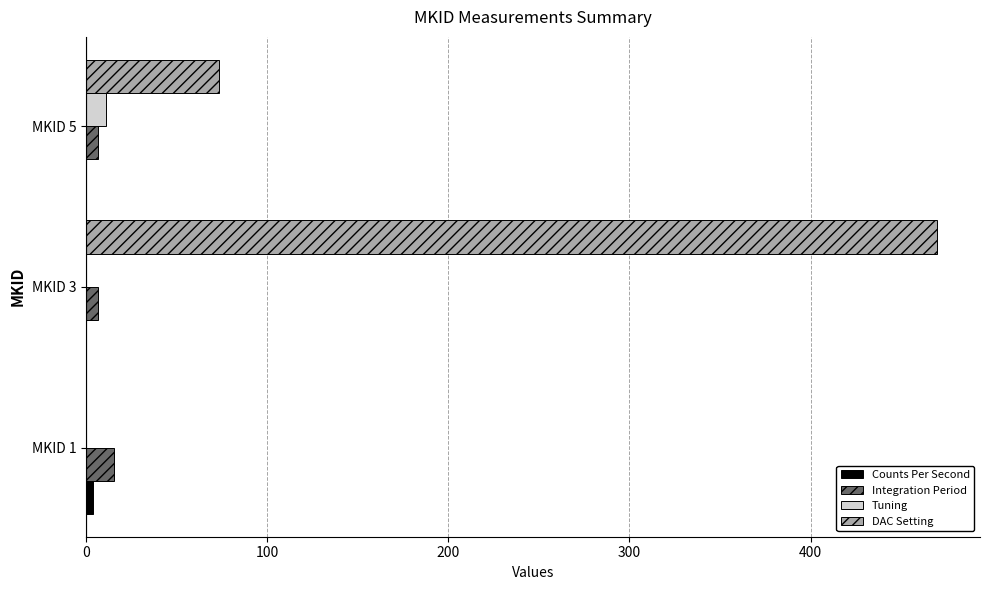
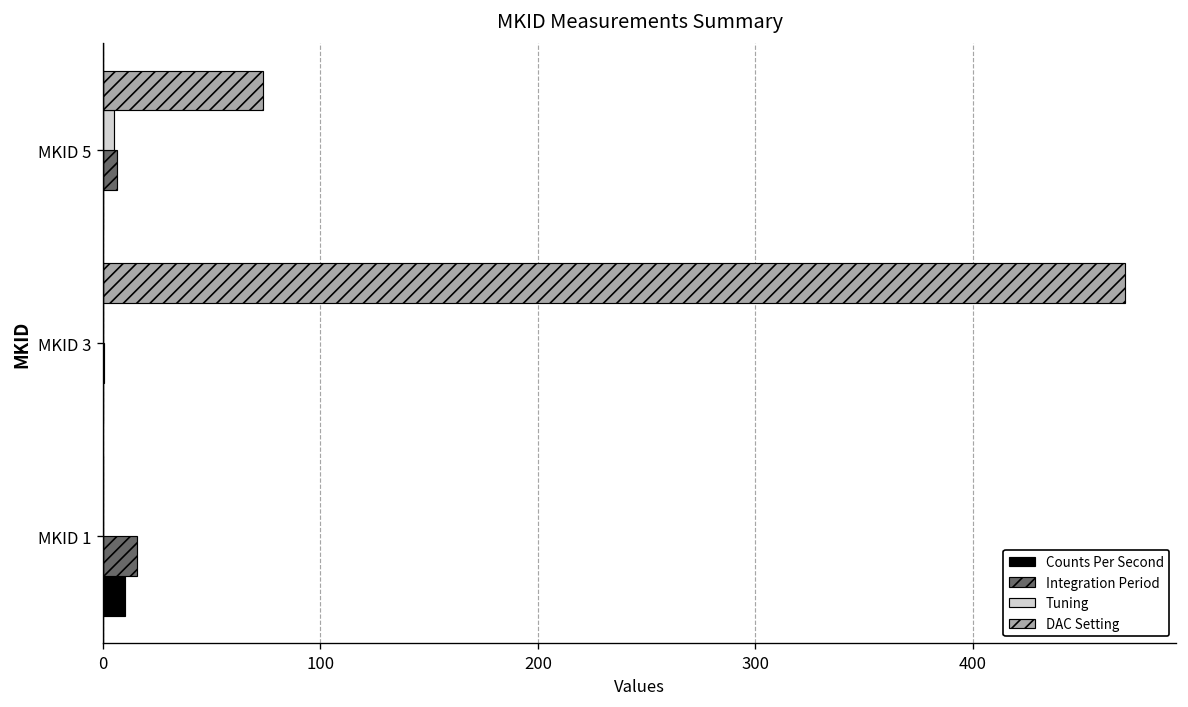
  {
    "Counts Per Second": {
      "MKID 5": 0,
      "MKID 3": 0,
-     "MKID 1": 4
+     "MKID 1": 10
    },
    "Integration Period": {
      "MKID 5": 7,
-     "MKID 3": 6,
+     "MKID 3": 0,
      "MKID 1": 16
    },
    "Tuning": {
-     "MKID 5": 11,
+     "MKID 5": 5,
      "MKID 3": 0,
      "MKID 1": 0
    },
    "DAC Setting": {
      "MKID 5": 74,
      "MKID 3": 470,
      "MKID 1": 0
    }
  }
